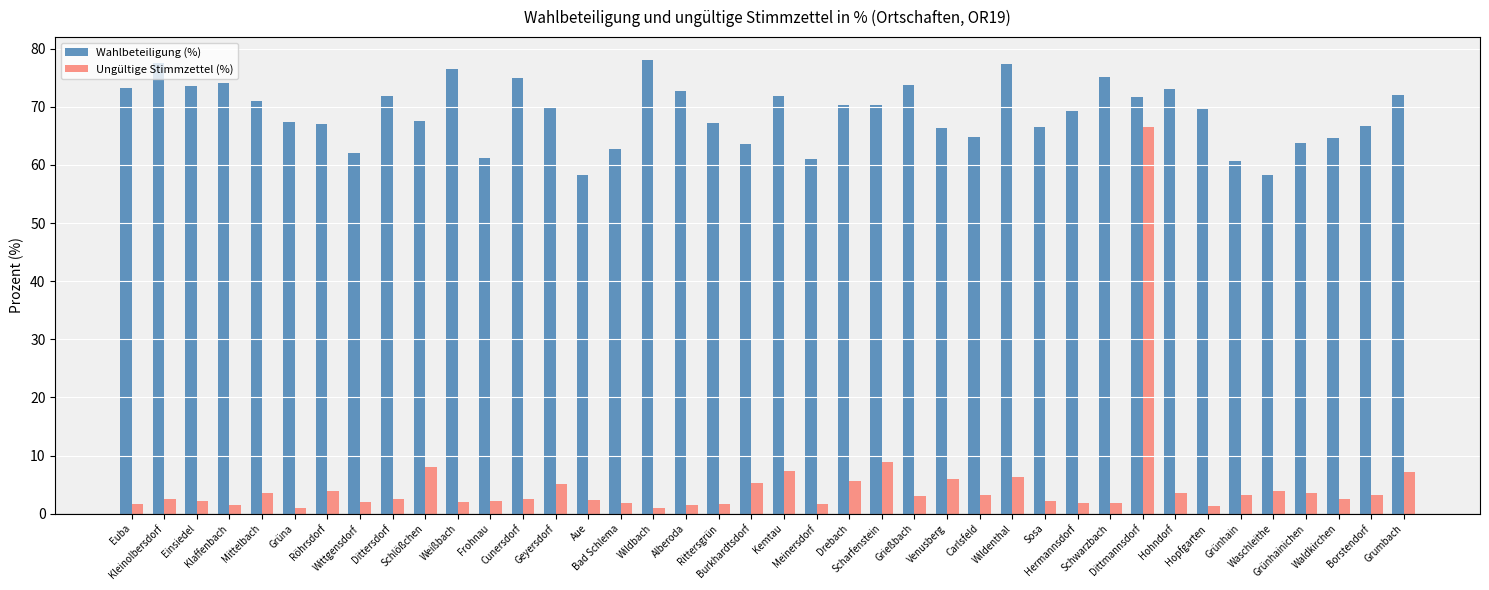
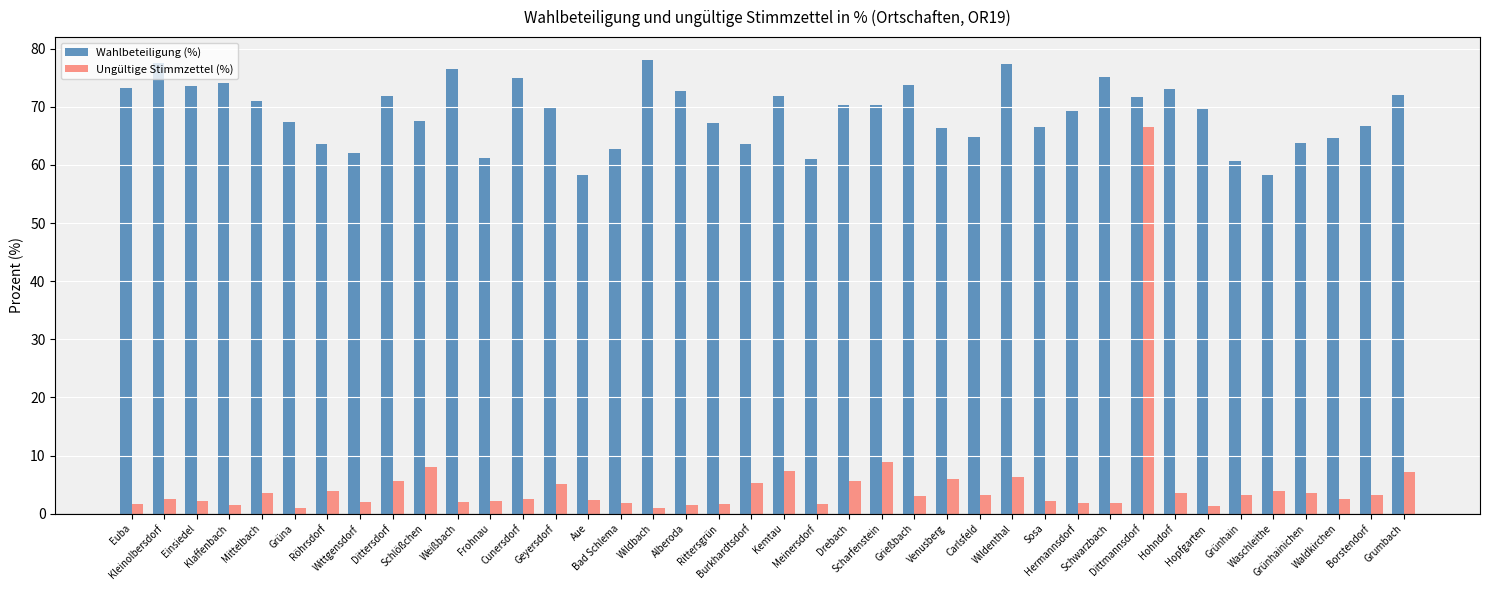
  {
    "Wahlbeteiligung (%)": {
      "Euba": 73,
      "Einsiedel": 74,
      "Klaffenbach": 74,
      "Mittelbach": 71,
      "Grüna": 67,
-     "Röhrsdorf": 67,
+     "Röhrsdorf": 64,
      "Wittgensdorf": 62,
      "Dittersdorf": 72,
      "Schlößchen": 68,
      "Weißbach": 77,
      "Frohnau": 61,
      "Cunersdorf": 75,
      "Geyersdorf": 70,
      "Aue": 58,
      "Bad Schlema": 63,
      "Wildbach": 78,
      "Alberoda": 73,
      "Rittersgrün": 67,
      "Burkhardtsdorf": 64,
      "Kemtau": 72,
      "Meinersdorf": 61,
      "Drebach": 70,
      "Scharfenstein": 70,
      "Grießbach": 74,
      "Venusberg": 66,
      "Carlsfeld": 65,
      "Wildenthal": 77,
      "Sosa": 67,
      "Hermannsdorf": 69,
      "Schwarzbach": 75,
      "Dittmannsdorf": 72,
      "Hohndorf": 73,
      "Hopfgarten": 70,
      "Grünhain": 61,
      "Waschleithe": 58,
      "Grünhainichen": 64,
      "Waldkirchen": 65,
      "Borstendorf": 67,
      "Grumbach": 72
    },
    "Ungültige Stimmzettel (%)": {
      "Euba": 2,
      "Kleinolbersdorf": 3,
      "Einsiedel": 2,
      "Klaffenbach": 2,
      "Mittelbach": 4,
      "Grüna": 1,
      "Röhrsdorf": 4,
      "Wittgensdorf": 2,
-     "Dittersdorf": 3,
+     "Dittersdorf": 6,
      "Schlößchen": 8,
      "Weißbach": 2,
      "Frohnau": 2,
      "Cunersdorf": 3,
      "Geyersdorf": 5,
      "Aue": 2,
      "Bad Schlema": 2,
      "Wildbach": 1,
      "Alberoda": 2,
      "Rittersgrün": 2,
      "Burkhardtsdorf": 5,
      "Kemtau": 7,
      "Meinersdorf": 2,
      "Drebach": 6,
      "Scharfenstein": 9,
      "Grießbach": 3,
      "Venusberg": 6,
      "Carlsfeld": 3,
      "Wildenthal": 6,
      "Sosa": 2,
      "Hermannsdorf": 2,
      "Schwarzbach": 2,
      "Dittmannsdorf": 67,
      "Hohndorf": 4,
      "Hopfgarten": 1,
      "Grünhain": 3,
      "Waschleithe": 4,
      "Grünhainichen": 4,
      "Waldkirchen": 3,
      "Borstendorf": 3,
      "Grumbach": 7
    }
  }
